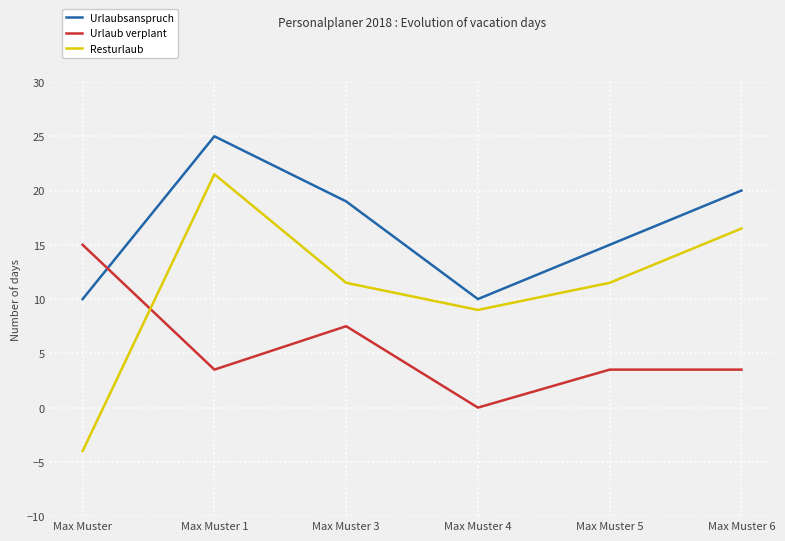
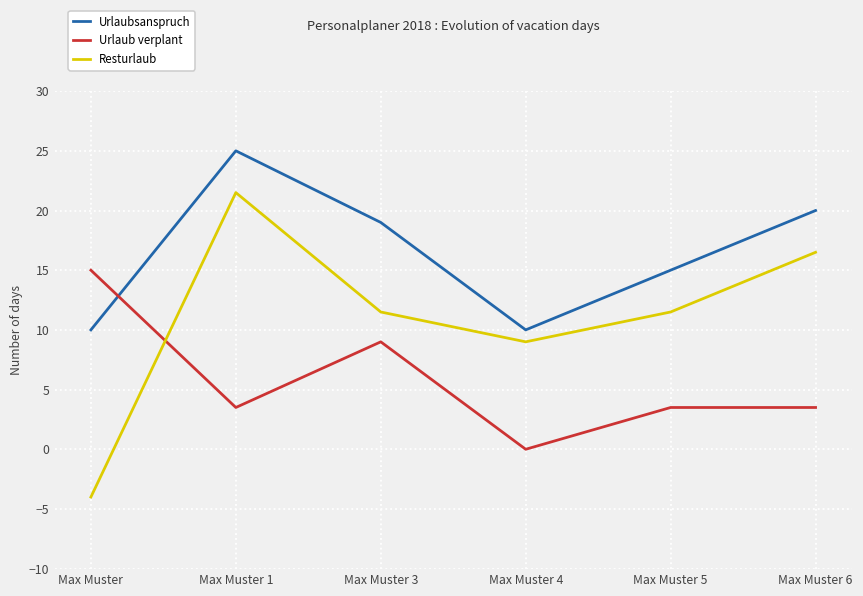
  {
    "Urlaubsanspruch": {
      "Max Muster": 10.0,
      "Max Muster 1": 25.0,
      "Max Muster 3": 19.0,
      "Max Muster 4": 10.0,
      "Max Muster 5": 15.0,
      "Max Muster 6": 20.0
    },
    "Urlaub verplant": {
      "Max Muster": 15.0,
      "Max Muster 1": 3.5,
-     "Max Muster 3": 7.5,
+     "Max Muster 3": 9.0,
      "Max Muster 4": 0.0,
      "Max Muster 5": 3.5,
      "Max Muster 6": 3.5
    },
    "Resturlaub": {
      "Max Muster": -4.0,
      "Max Muster 1": 21.5,
      "Max Muster 3": 11.5,
      "Max Muster 4": 9.0,
      "Max Muster 5": 11.5,
      "Max Muster 6": 16.5
    }
  }
